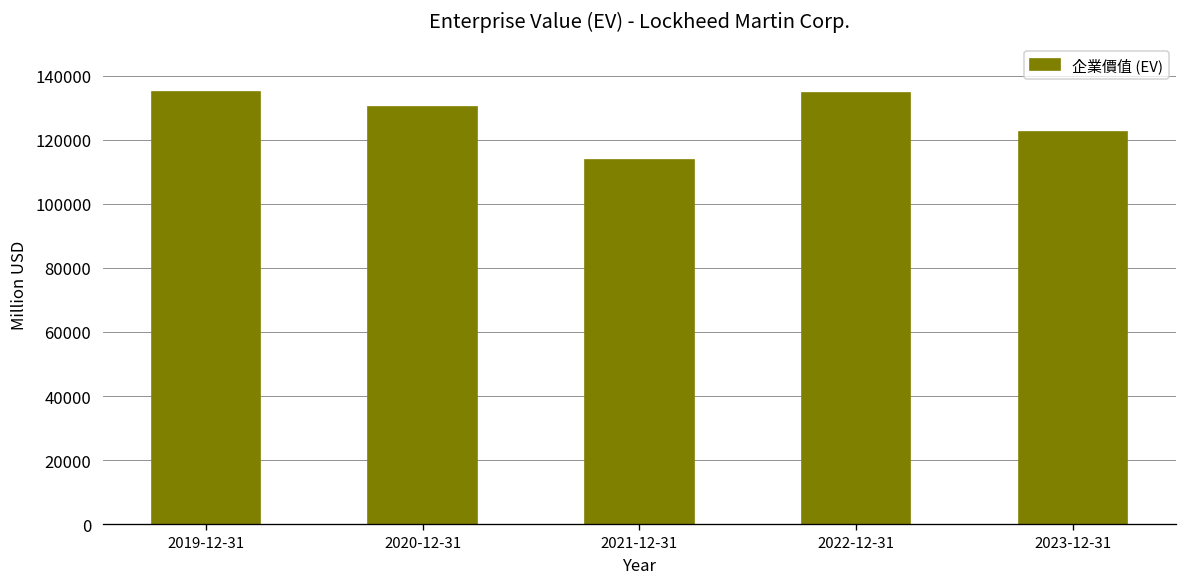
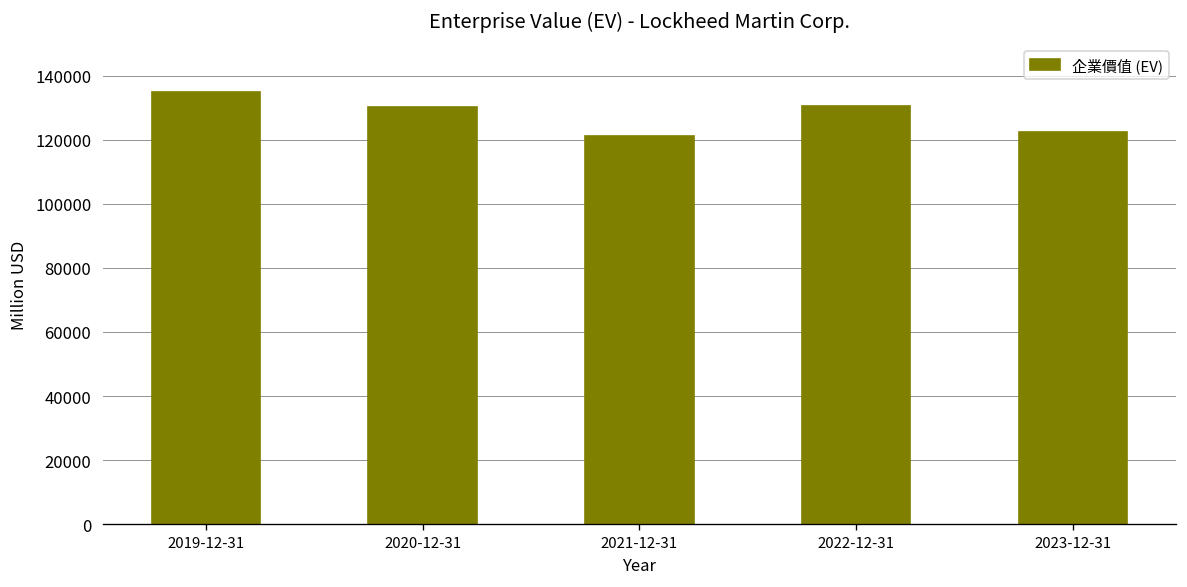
  {
    "2019-12-31": 135000,
    "2020-12-31": 130000,
-   "2021-12-31": 114000,
-   "2022-12-31": 134000,
+   "2021-12-31": 121000,
+   "2022-12-31": 130000,
    "2023-12-31": 122000
  }
